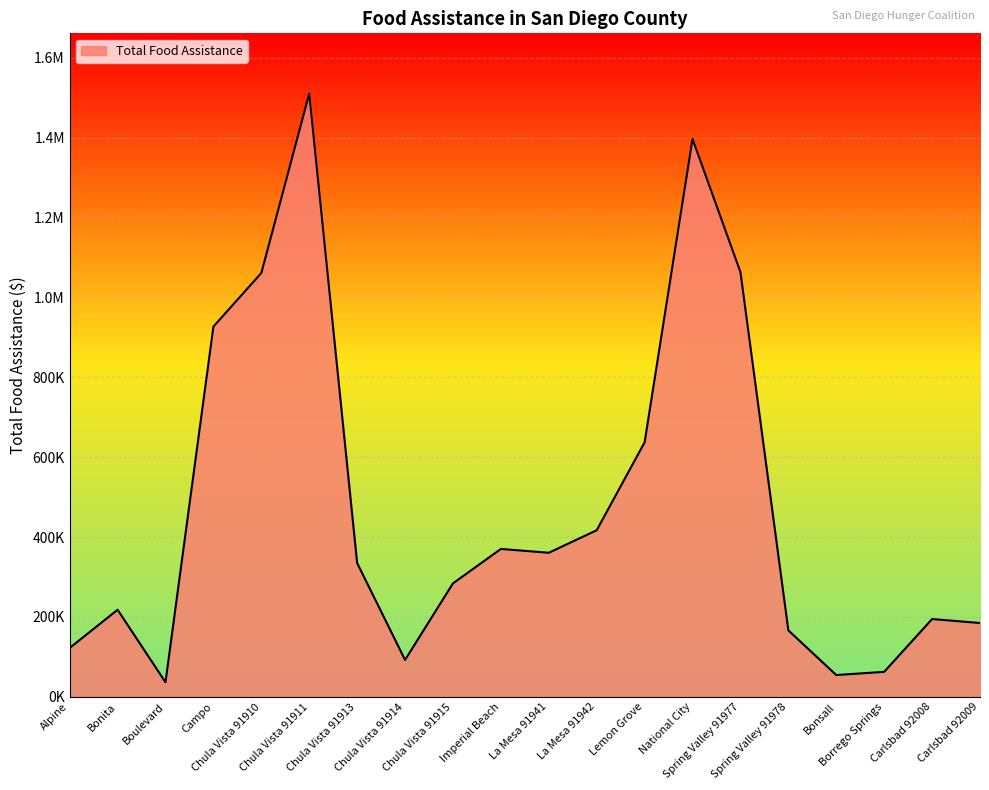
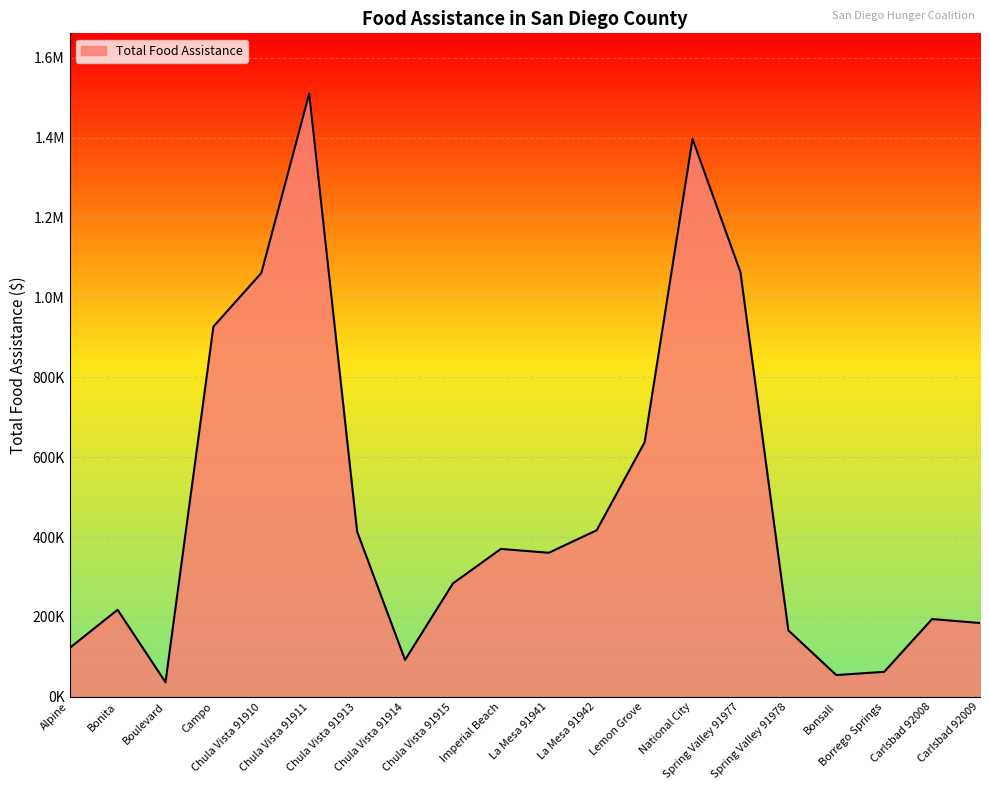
  {
    "Alpine": 120000,
    "Bonita": 220000,
    "Boulevard": 40000,
    "Campo": 930000,
    "Chula Vista 91910": 1060000,
    "Chula Vista 91911": 1510000,
-   "Chula Vista 91913": 330000,
+   "Chula Vista 91913": 410000,
    "Chula Vista 91914": 90000,
    "Chula Vista 91915": 280000,
    "Imperial Beach": 370000,
    "La Mesa 91941": 360000,
    "La Mesa 91942": 420000,
    "Lemon Grove": 640000,
    "National City": 1400000,
    "Spring Valley 91977": 1060000,
    "Spring Valley 91978": 170000,
    "Bonsall": 50000,
    "Borrego Springs": 60000,
    "Carlsbad 92008": 190000,
    "Carlsbad 92009": 180000
  }
